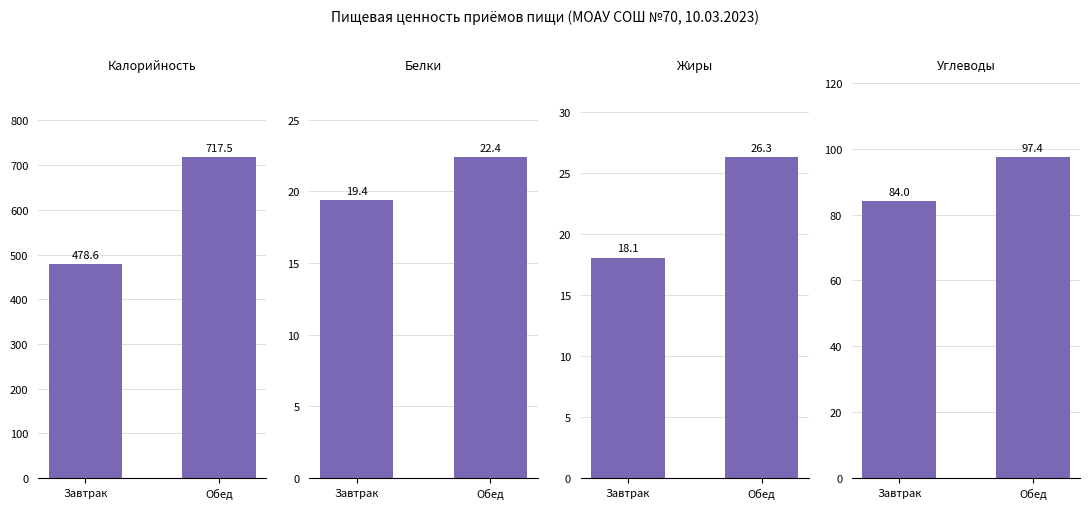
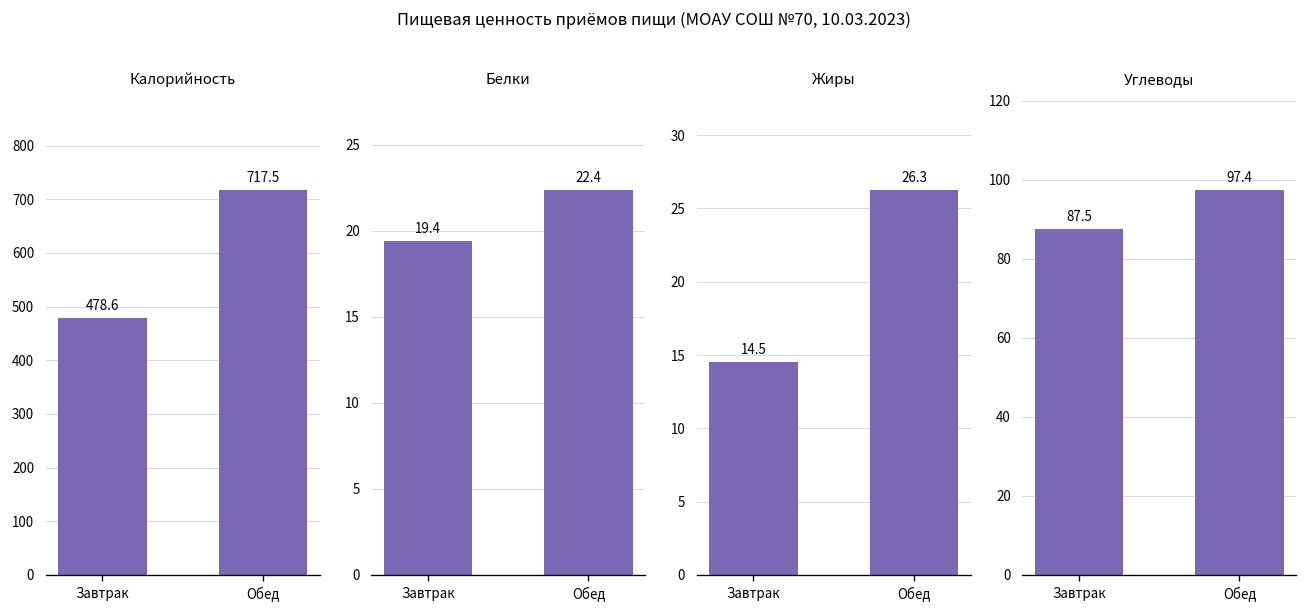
  {
    "Калорийность": {
      "Завтрак": 478.6,
      "Обед": 717.5
    },
    "Белки": {
      "Завтрак": 19.4,
      "Обед": 22.4
    },
    "Жиры": {
-     "Завтрак": 18.1,
+     "Завтрак": 14.5,
      "Обед": 26.3
    },
    "Углеводы": {
-     "Завтрак": 84.0,
+     "Завтрак": 87.5,
      "Обед": 97.4
    }
  }
